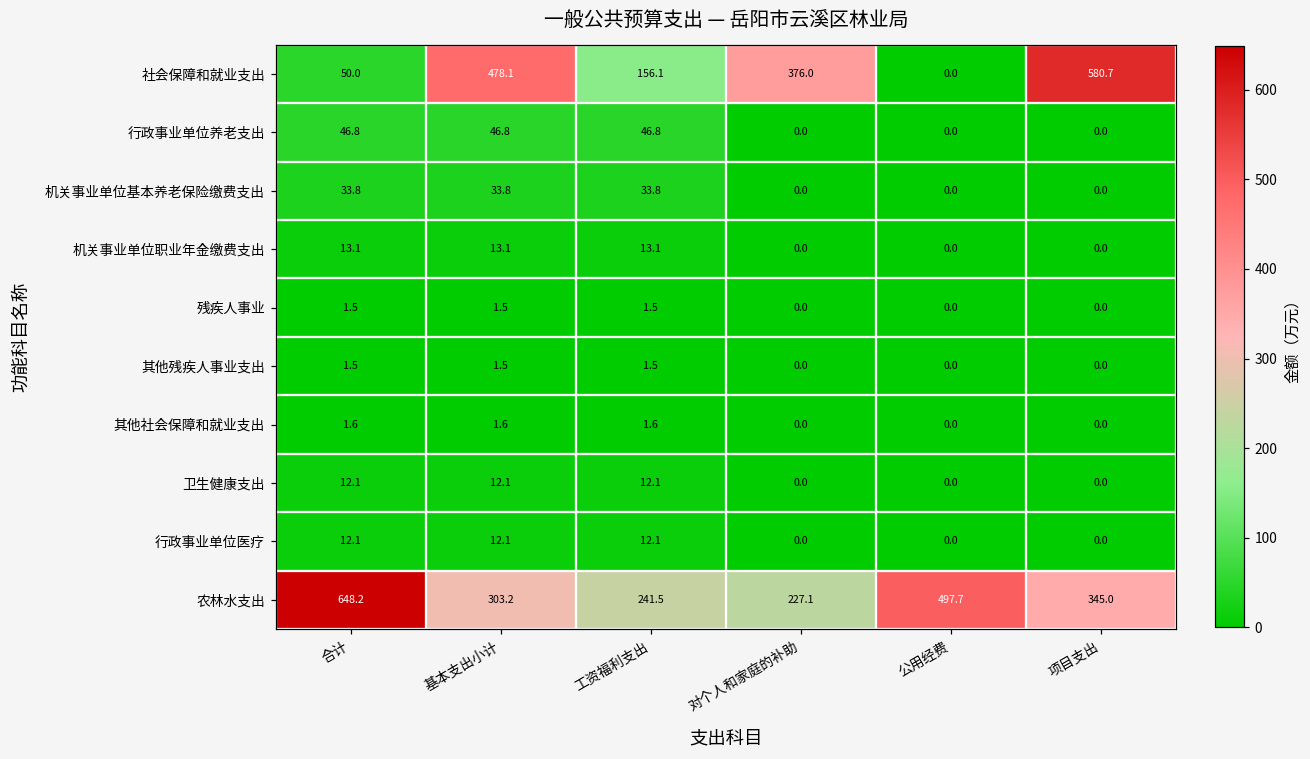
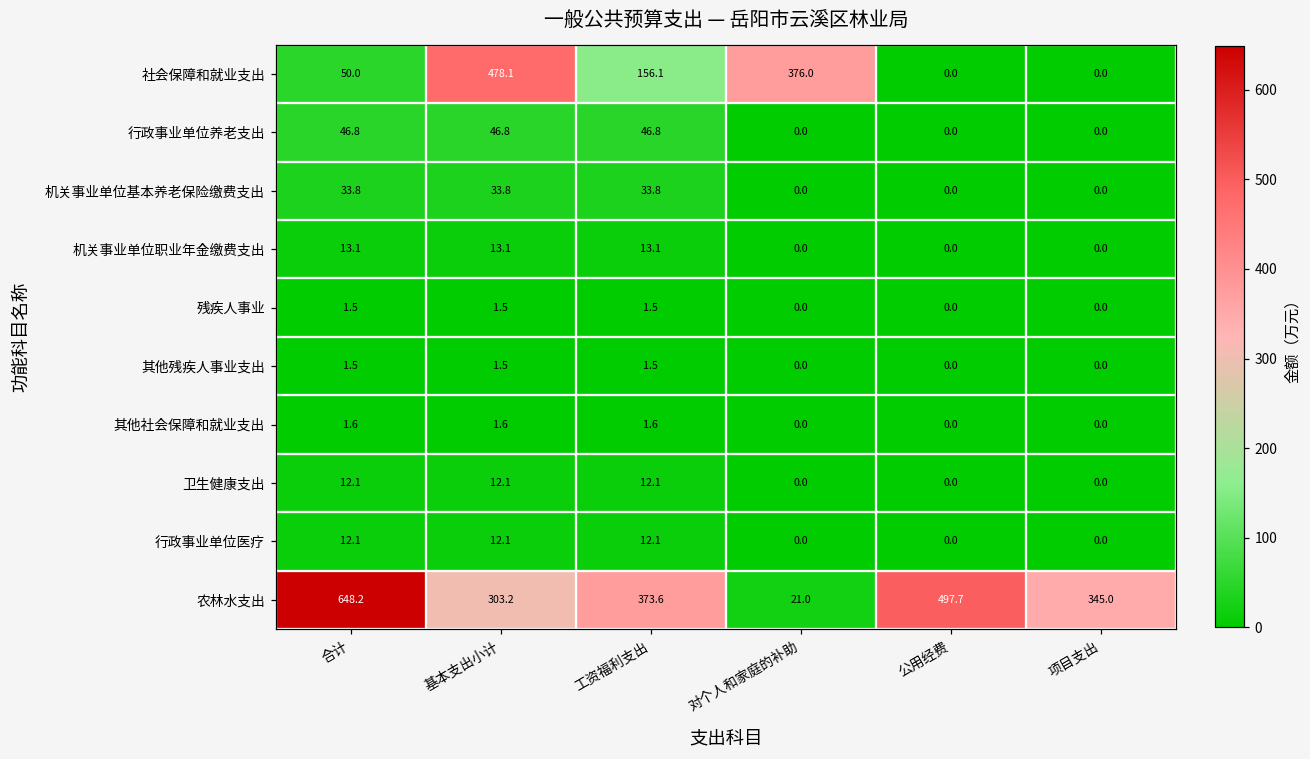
  {
    "社会保障和就业支出": {
      "合计": 50.0,
      "基本支出小计": 478.1,
      "工资福利支出": 156.1,
      "对个人和家庭的补助": 376.0,
      "公用经费": 0.0,
-     "项目支出": 580.7
+     "项目支出": 0.0
    },
    "行政事业单位养老支出": {
      "合计": 46.8,
      "基本支出小计": 46.8,
      "工资福利支出": 46.8,
      "对个人和家庭的补助": 0.0,
      "公用经费": 0.0,
      "项目支出": 0.0
    },
    "机关事业单位基本养老保险缴费支出": {
      "合计": 33.8,
      "基本支出小计": 33.8,
      "工资福利支出": 33.8,
      "对个人和家庭的补助": 0.0,
      "公用经费": 0.0,
      "项目支出": 0.0
    },
    "机关事业单位职业年金缴费支出": {
      "合计": 13.1,
      "基本支出小计": 13.1,
      "工资福利支出": 13.1,
      "对个人和家庭的补助": 0.0,
      "公用经费": 0.0,
      "项目支出": 0.0
    },
    "残疾人事业": {
      "合计": 1.5,
      "基本支出小计": 1.5,
      "工资福利支出": 1.5,
      "对个人和家庭的补助": 0.0,
      "公用经费": 0.0,
      "项目支出": 0.0
    },
    "其他残疾人事业支出": {
      "合计": 1.5,
      "基本支出小计": 1.5,
      "工资福利支出": 1.5,
      "对个人和家庭的补助": 0.0,
      "公用经费": 0.0,
      "项目支出": 0.0
    },
    "其他社会保障和就业支出": {
      "合计": 1.6,
      "基本支出小计": 1.6,
      "工资福利支出": 1.6,
      "对个人和家庭的补助": 0.0,
      "公用经费": 0.0,
      "项目支出": 0.0
    },
    "卫生健康支出": {
      "合计": 12.1,
      "基本支出小计": 12.1,
      "工资福利支出": 12.1,
      "对个人和家庭的补助": 0.0,
      "公用经费": 0.0,
      "项目支出": 0.0
    },
    "行政事业单位医疗": {
      "合计": 12.1,
      "基本支出小计": 12.1,
      "工资福利支出": 12.1,
      "对个人和家庭的补助": 0.0,
      "公用经费": 0.0,
      "项目支出": 0.0
    },
    "农林水支出": {
      "合计": 648.2,
      "基本支出小计": 303.2,
-     "工资福利支出": 241.5,
-     "对个人和家庭的补助": 227.1,
+     "工资福利支出": 373.6,
+     "对个人和家庭的补助": 21.0,
      "公用经费": 497.7,
      "项目支出": 345.0
    }
  }
